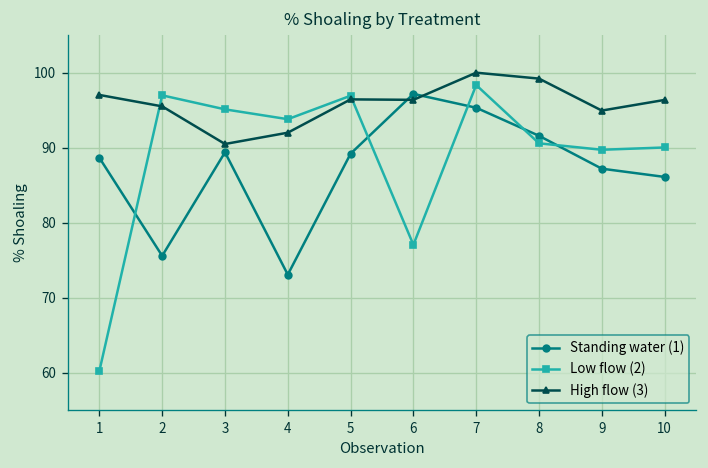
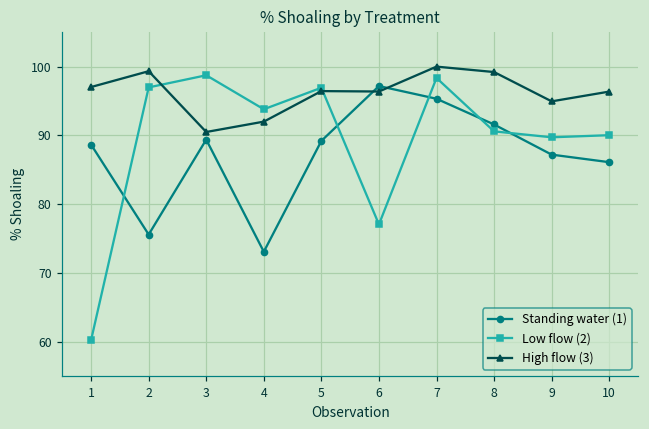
  {
    "Standing water (1)": {
      "1": 89,
      "2": 76,
      "3": 89,
      "4": 73,
      "5": 89,
      "6": 97,
      "7": 95,
      "8": 92,
      "9": 87,
      "10": 86
    },
    "Low flow (2)": {
      "1": 60,
      "2": 97,
-     "3": 95,
+     "3": 99,
      "4": 94,
      "5": 97,
      "6": 77,
      "7": 98,
      "8": 91,
      "9": 90,
      "10": 90
    },
    "High flow (3)": {
      "1": 97,
-     "2": 96,
+     "2": 99,
      "3": 90,
      "4": 92,
      "5": 96,
      "6": 96,
      "7": 100,
      "8": 99,
      "9": 95,
      "10": 96
    }
  }
